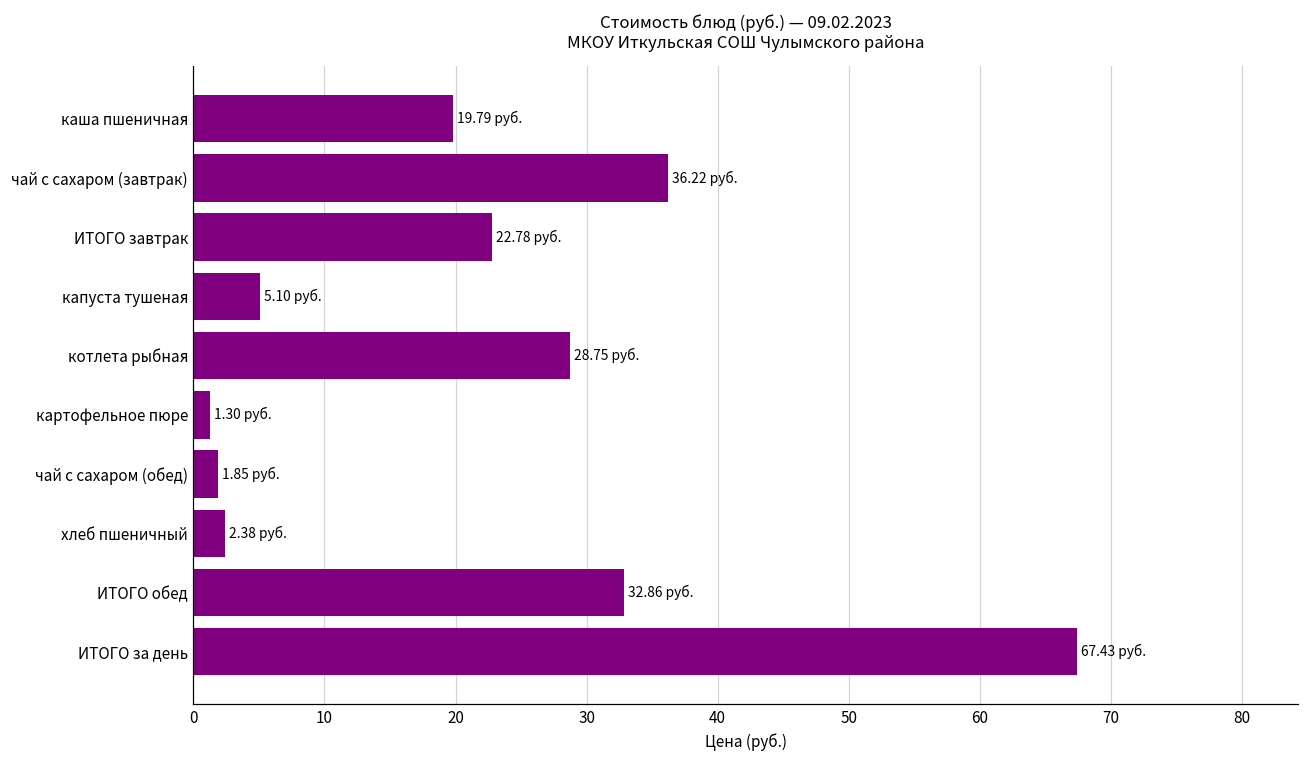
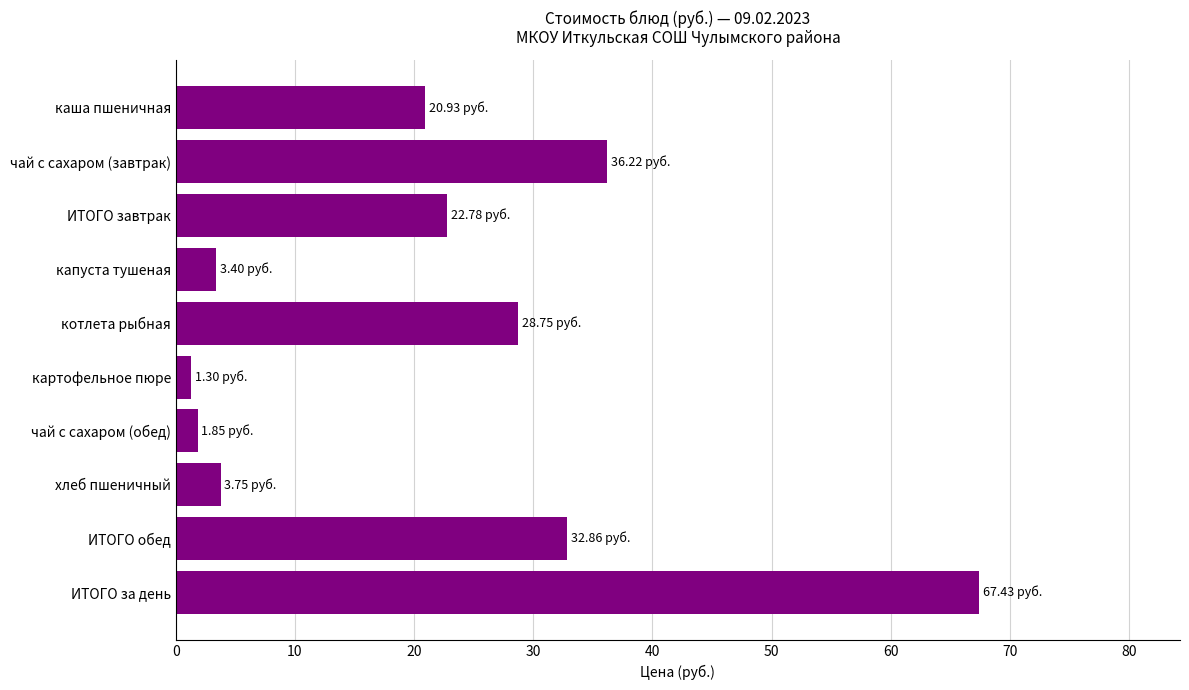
  {
-   "каша пшеничная": 19.79,
+   "каша пшеничная": 20.93,
    "чай с сахаром (завтрак)": 36.22,
    "ИТОГО завтрак": 22.78,
-   "капуста тушеная": 5.10,
+   "капуста тушеная": 3.40,
    "котлета рыбная": 28.75,
    "картофельное пюре": 1.30,
    "чай с сахаром (обед)": 1.85,
-   "хлеб пшеничный": 2.38,
+   "хлеб пшеничный": 3.75,
    "ИТОГО обед": 32.86,
    "ИТОГО за день": 67.43
  }
